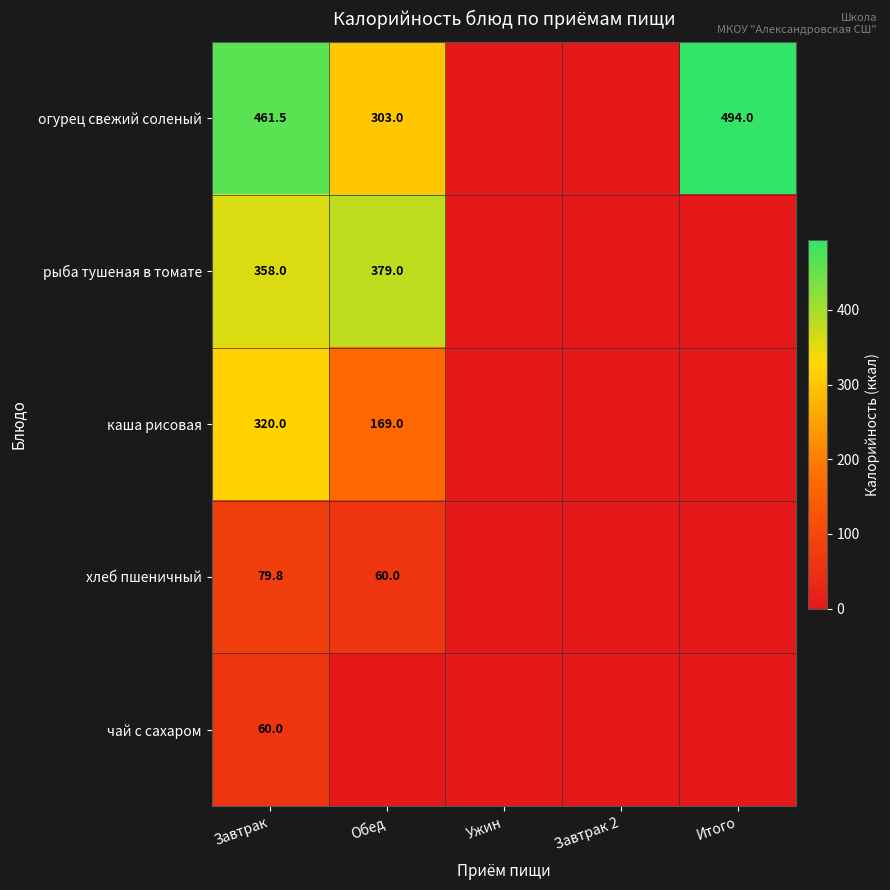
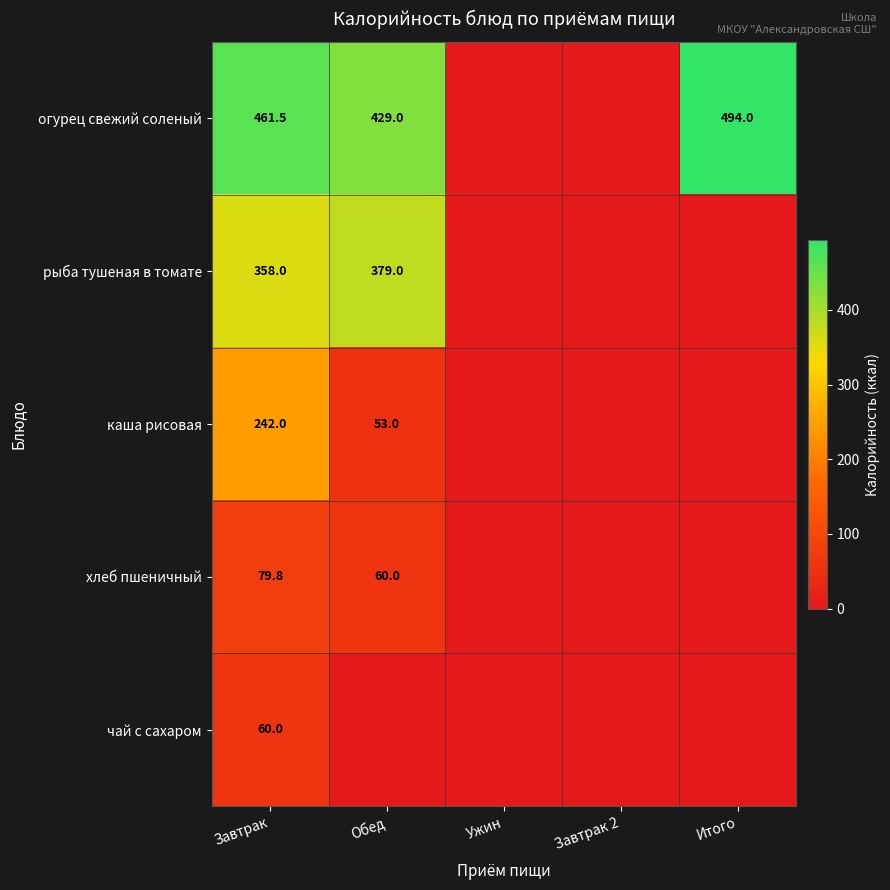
  {
    "огурец свежий соленый": {
      "Завтрак": 461.5,
-     "Обед": 303.0,
+     "Обед": 429.0,
      "Итого": 494.0
    },
    "рыба тушеная в томате": {
      "Завтрак": 358.0,
      "Обед": 379.0
    },
    "каша рисовая": {
-     "Завтрак": 320.0,
-     "Обед": 169.0
+     "Завтрак": 242.0,
+     "Обед": 53.0
    },
    "хлеб пшеничный": {
      "Завтрак": 79.8,
      "Обед": 60.0
    },
    "чай с сахаром": {
      "Завтрак": 60.0
    }
  }
